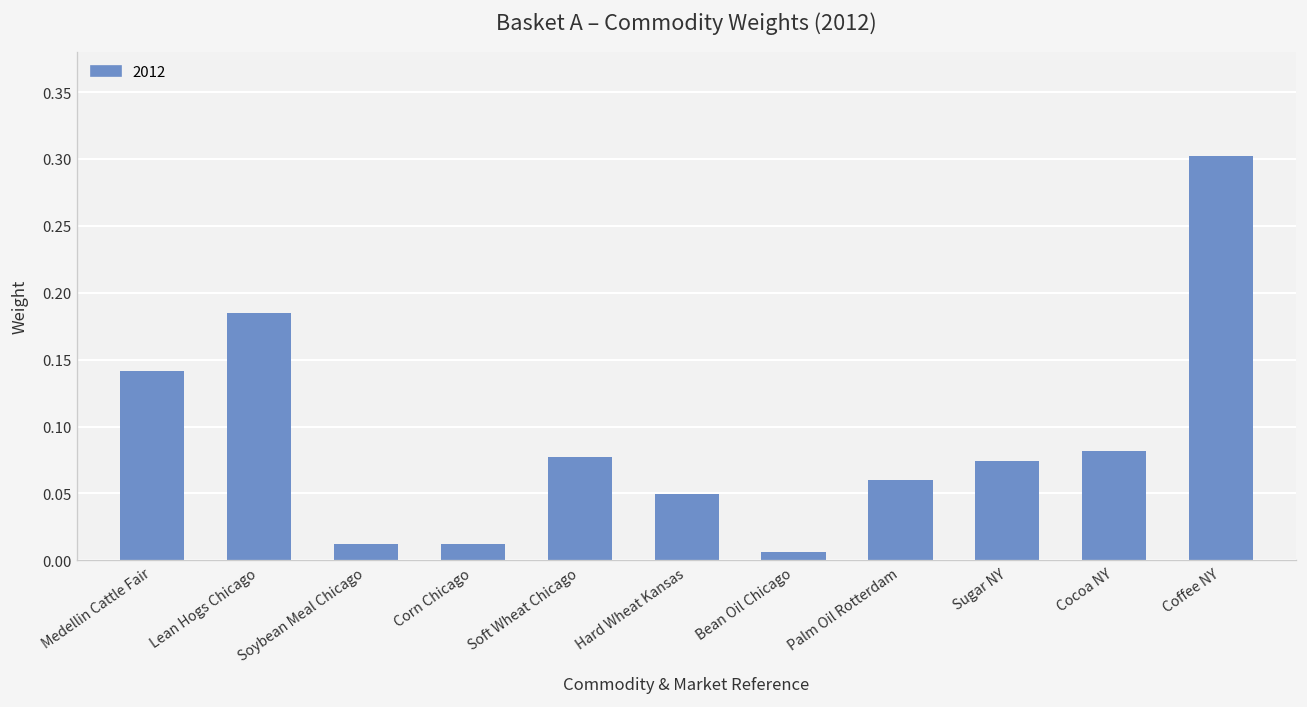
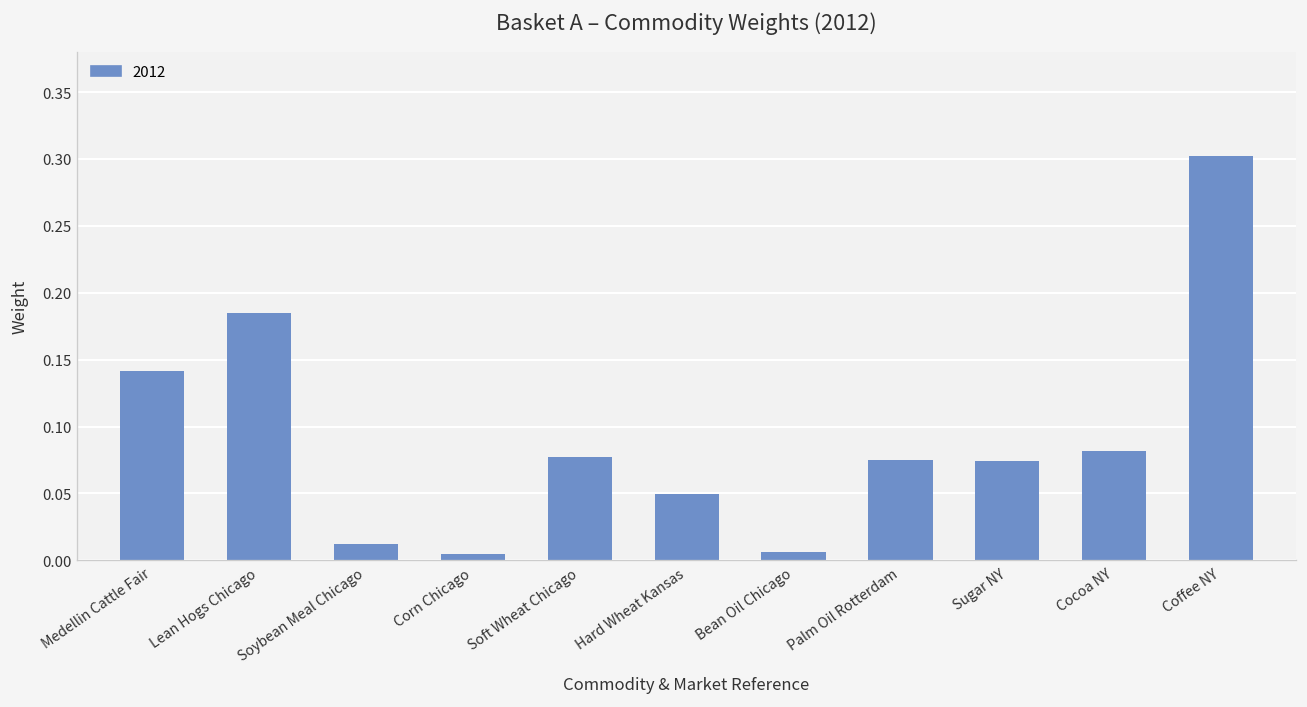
  {
    "Medellin Cattle Fair": 0.142,
    "Lean Hogs Chicago": 0.185,
    "Soybean Meal Chicago": 0.013,
-   "Corn Chicago": 0.013,
+   "Corn Chicago": 0.005,
    "Soft Wheat Chicago": 0.077,
    "Hard Wheat Kansas": 0.050,
    "Bean Oil Chicago": 0.006,
-   "Palm Oil Rotterdam": 0.060,
+   "Palm Oil Rotterdam": 0.075,
    "Sugar NY": 0.075,
    "Cocoa NY": 0.082,
    "Coffee NY": 0.302
  }
